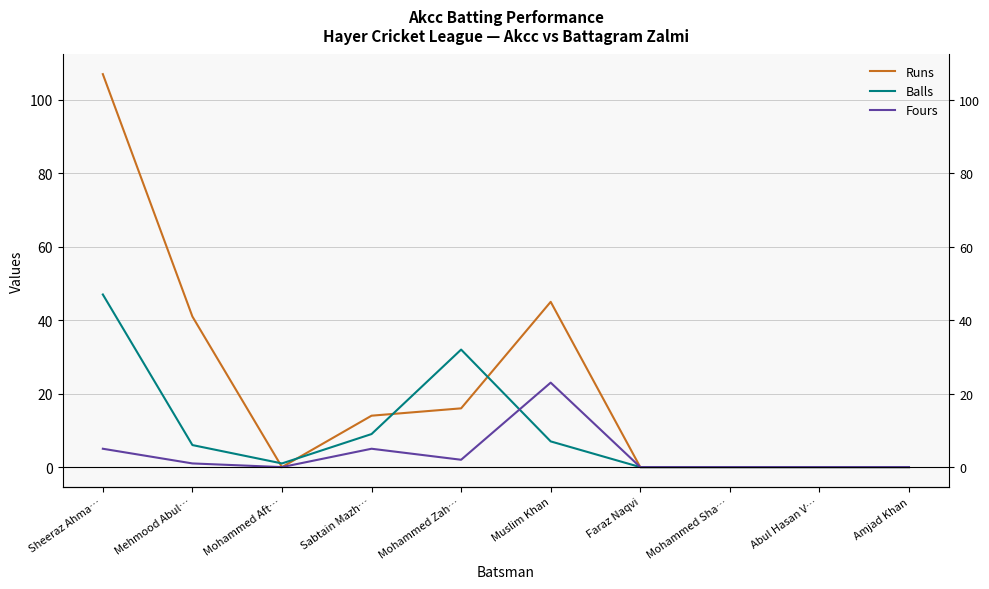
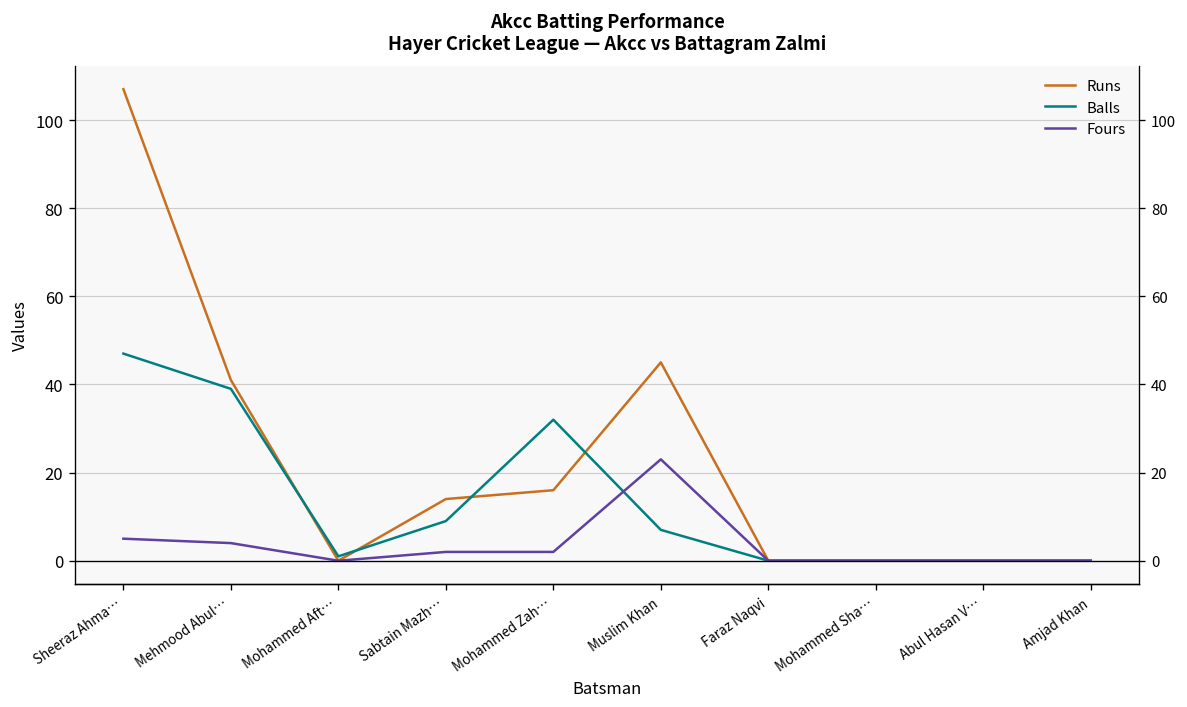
  {
    "Runs": {
      "Sheeraz Ahma…": 107,
      "Mehmood Abul…": 41,
      "Sabtain Mazh…": 14,
      "Mohammed Zah…": 16,
      "Muslim Khan": 45
    },
    "Balls": {
      "Sheeraz Ahma…": 47,
-     "Mehmood Abul…": 6,
+     "Mehmood Abul…": 39,
      "Mohammed Aft…": 1,
      "Sabtain Mazh…": 9,
      "Mohammed Zah…": 32,
      "Muslim Khan": 7
    },
    "Fours": {
      "Sheeraz Ahma…": 5,
-     "Mehmood Abul…": 1,
-     "Sabtain Mazh…": 5,
+     "Mehmood Abul…": 4,
+     "Sabtain Mazh…": 2,
      "Mohammed Zah…": 2,
      "Muslim Khan": 23
    }
  }
